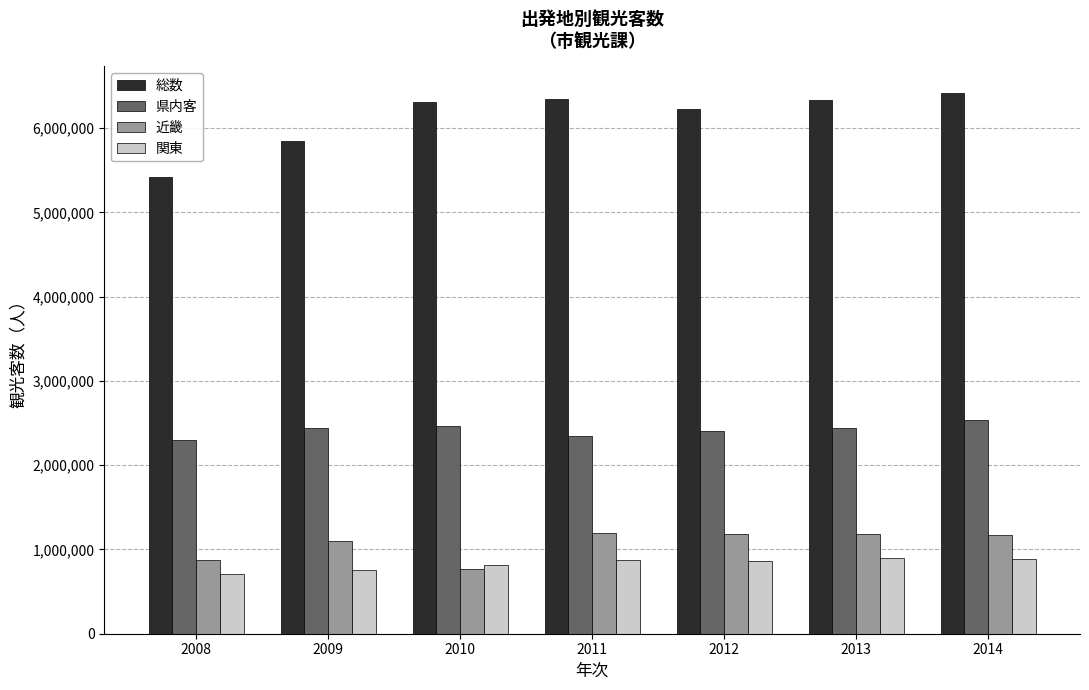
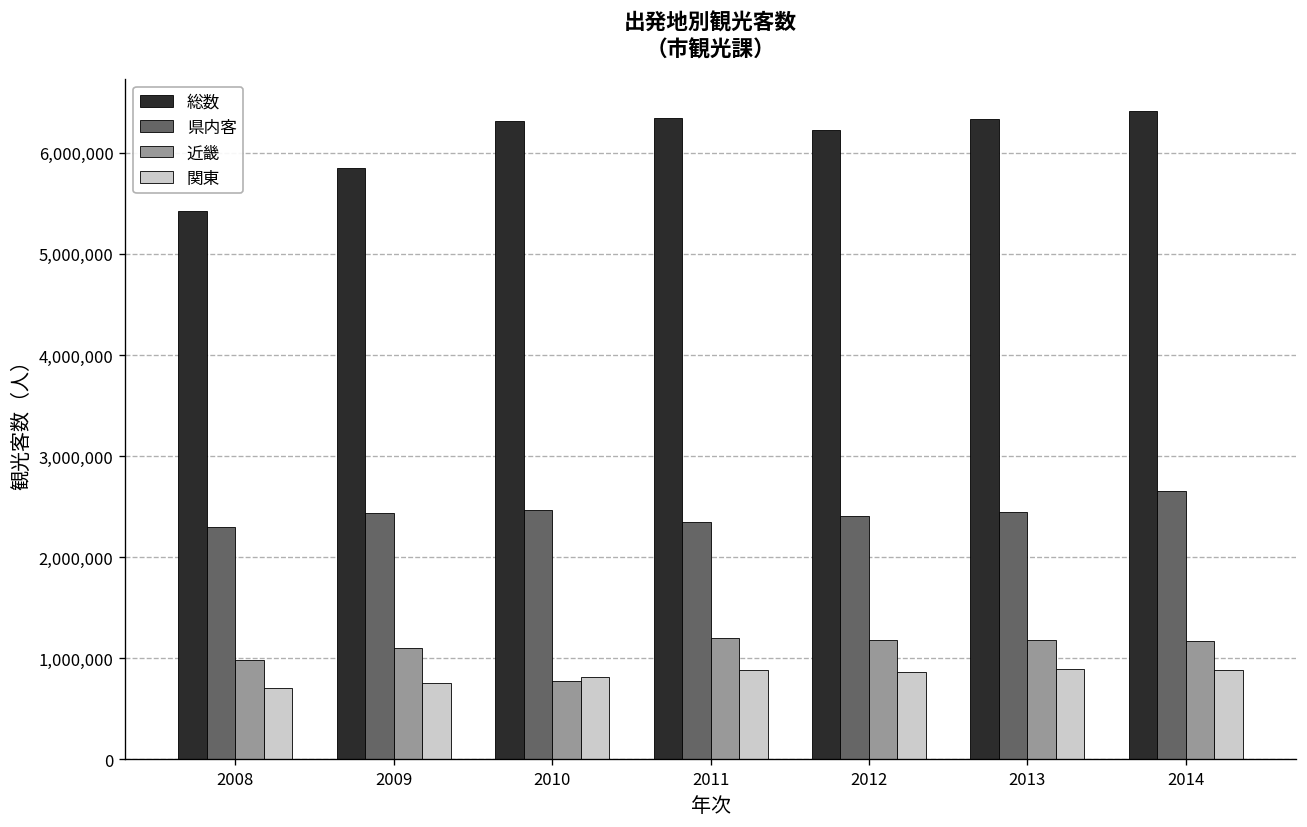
  {
    "総数": {
      "2008": "5,400,000",
      "2009": "5,800,000",
      "2010": "6,300,000",
      "2011": "6,300,000",
      "2012": "6,200,000",
      "2013": "6,300,000",
      "2014": "6,400,000"
    },
    "県内客": {
      "2008": "2,300,000",
      "2009": "2,400,000",
      "2010": "2,500,000",
      "2011": "2,300,000",
      "2012": "2,400,000",
      "2013": "2,400,000",
-     "2014": "2,500,000"
+     "2014": "2,700,000"
    },
    "近畿": {
-     "2008": "900,000",
+     "2008": "1,000,000",
      "2009": "1,100,000",
      "2010": "800,000",
      "2011": "1,200,000",
      "2012": "1,200,000",
      "2013": "1,200,000",
      "2014": "1,200,000"
    },
    "関東": {
      "2008": "700,000",
      "2009": "800,000",
      "2010": "800,000",
      "2011": "900,000",
      "2012": "900,000",
      "2013": "900,000",
      "2014": "900,000"
    }
  }
